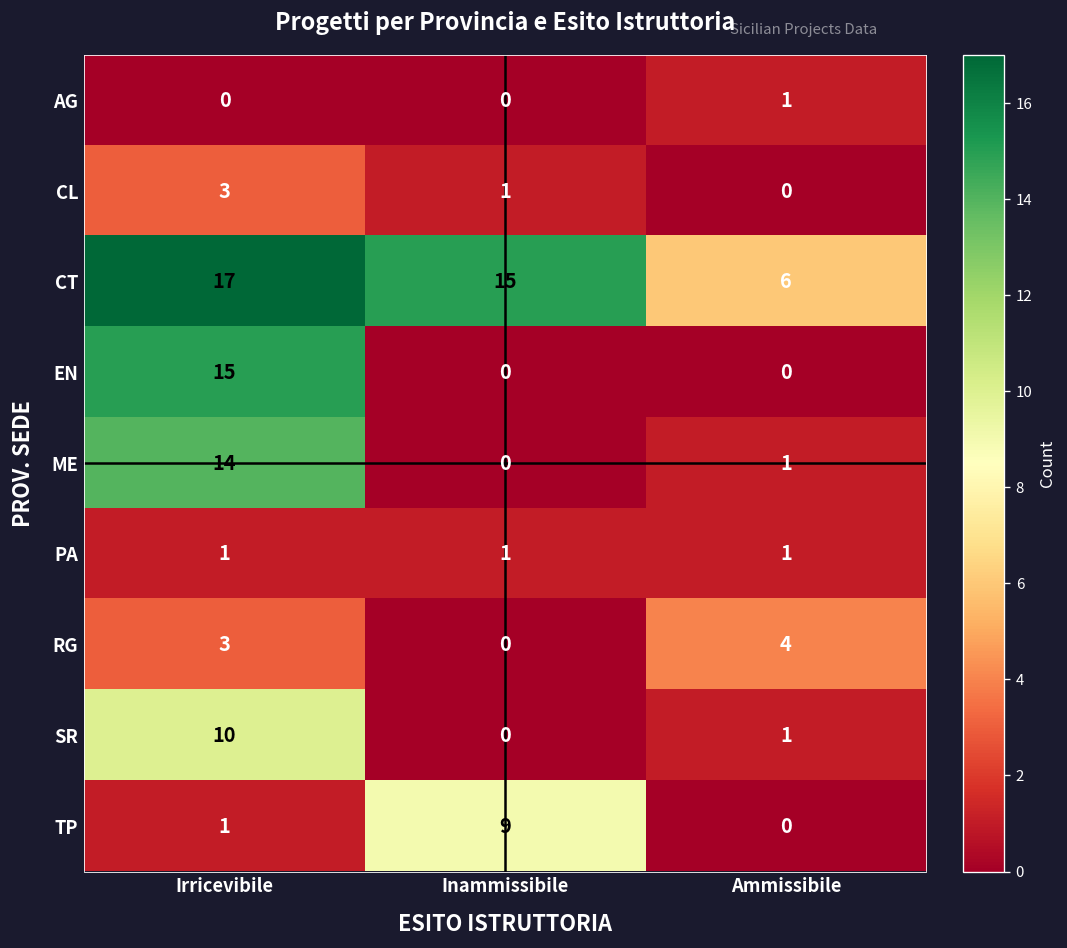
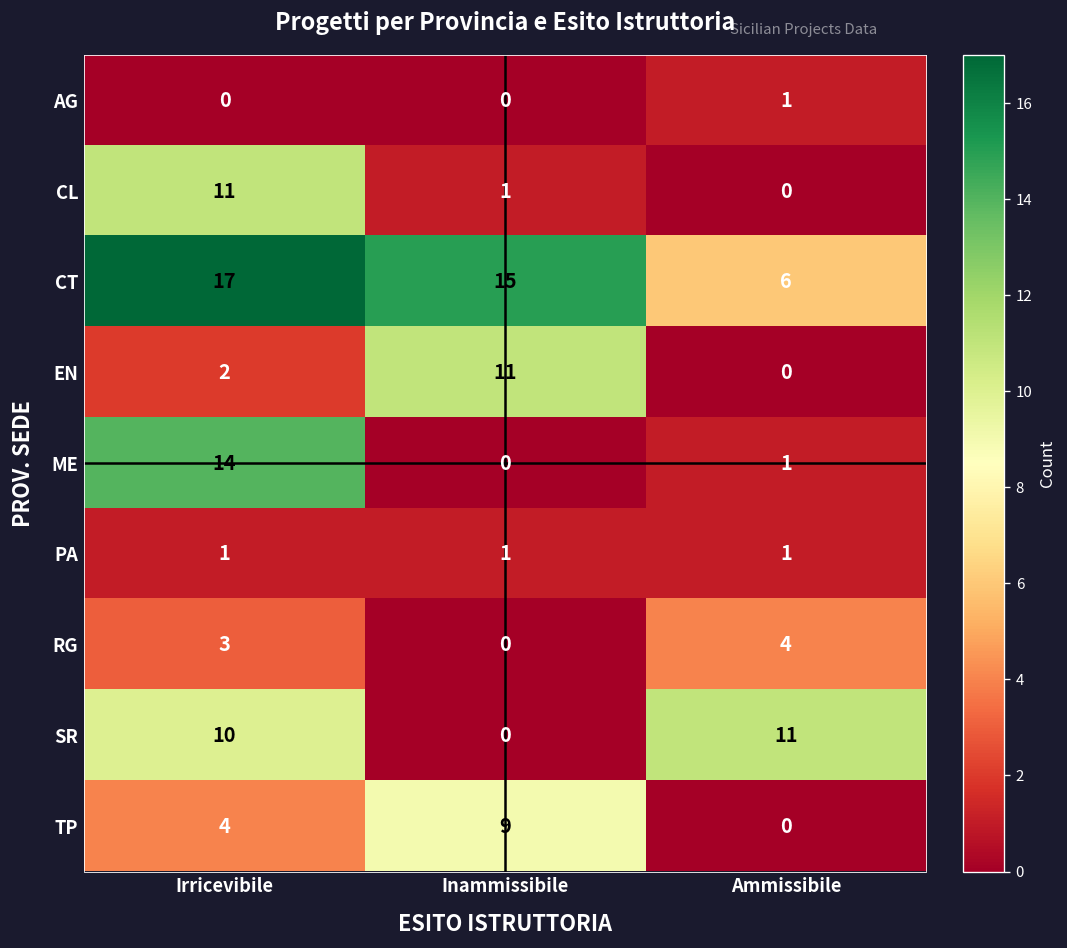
  {
    "AG": {
      "Irricevibile": 0,
      "Inammissibile": 0,
      "Ammissibile": 1
    },
    "CL": {
-     "Irricevibile": 3,
+     "Irricevibile": 11,
      "Inammissibile": 1,
      "Ammissibile": 0
    },
    "CT": {
      "Irricevibile": 17,
      "Inammissibile": 15,
      "Ammissibile": 6
    },
    "EN": {
-     "Irricevibile": 15,
-     "Inammissibile": 0,
+     "Irricevibile": 2,
+     "Inammissibile": 11,
      "Ammissibile": 0
    },
    "ME": {
      "Irricevibile": 14,
      "Inammissibile": 0,
      "Ammissibile": 1
    },
    "PA": {
      "Irricevibile": 1,
      "Inammissibile": 1,
      "Ammissibile": 1
    },
    "RG": {
      "Irricevibile": 3,
      "Inammissibile": 0,
      "Ammissibile": 4
    },
    "SR": {
      "Irricevibile": 10,
      "Inammissibile": 0,
-     "Ammissibile": 1
+     "Ammissibile": 11
    },
    "TP": {
-     "Irricevibile": 1,
+     "Irricevibile": 4,
      "Inammissibile": 9,
      "Ammissibile": 0
    }
  }
